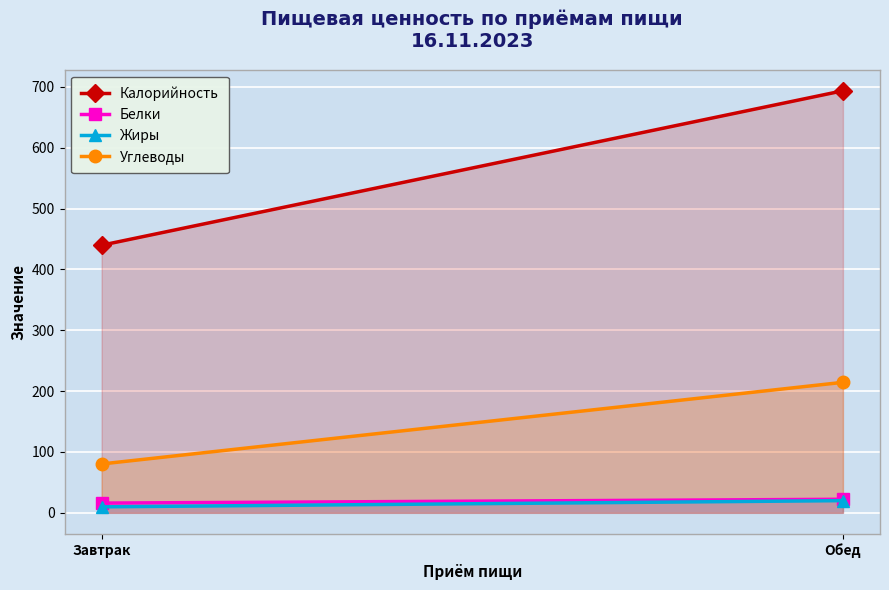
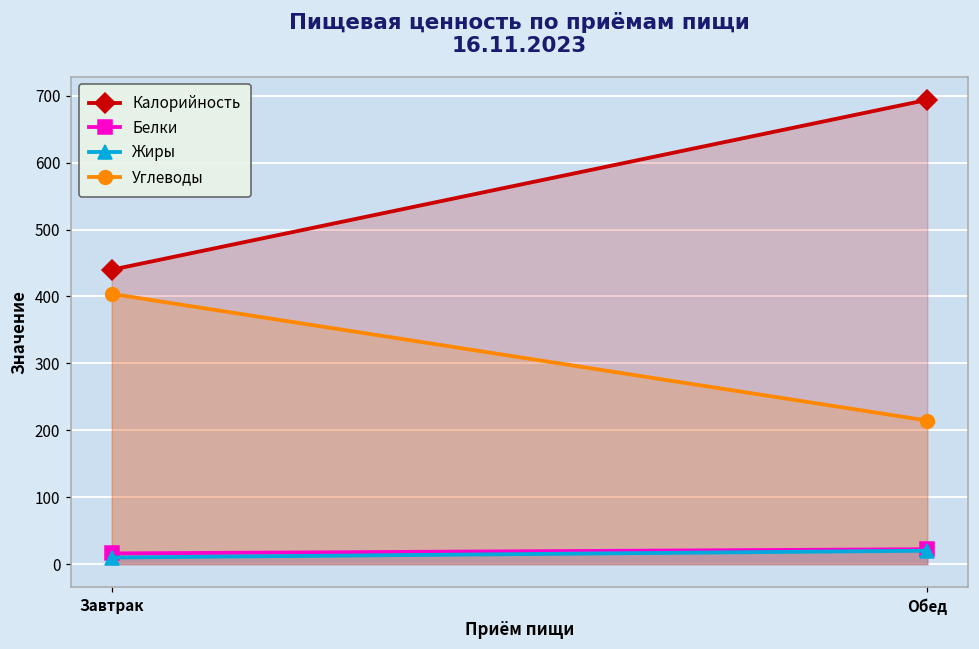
  {
    "Калорийность": {
      "Завтрак": 440,
      "Обед": 690
    },
    "Белки": {
      "Завтрак": 20
    },
    "Жиры": {
      "Завтрак": 10
    },
    "Углеводы": {
-     "Завтрак": 80,
+     "Завтрак": 400,
      "Обед": 210
    }
  }
